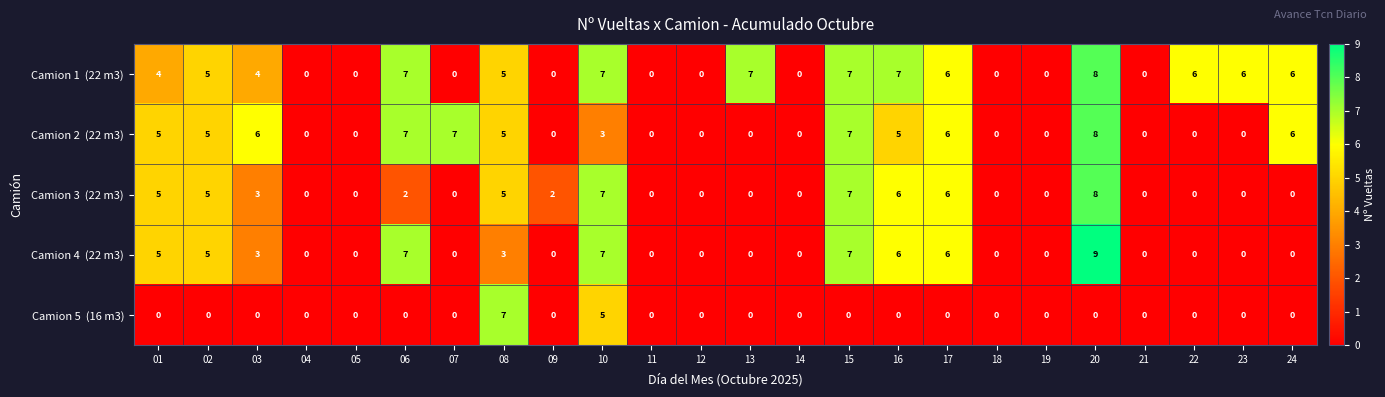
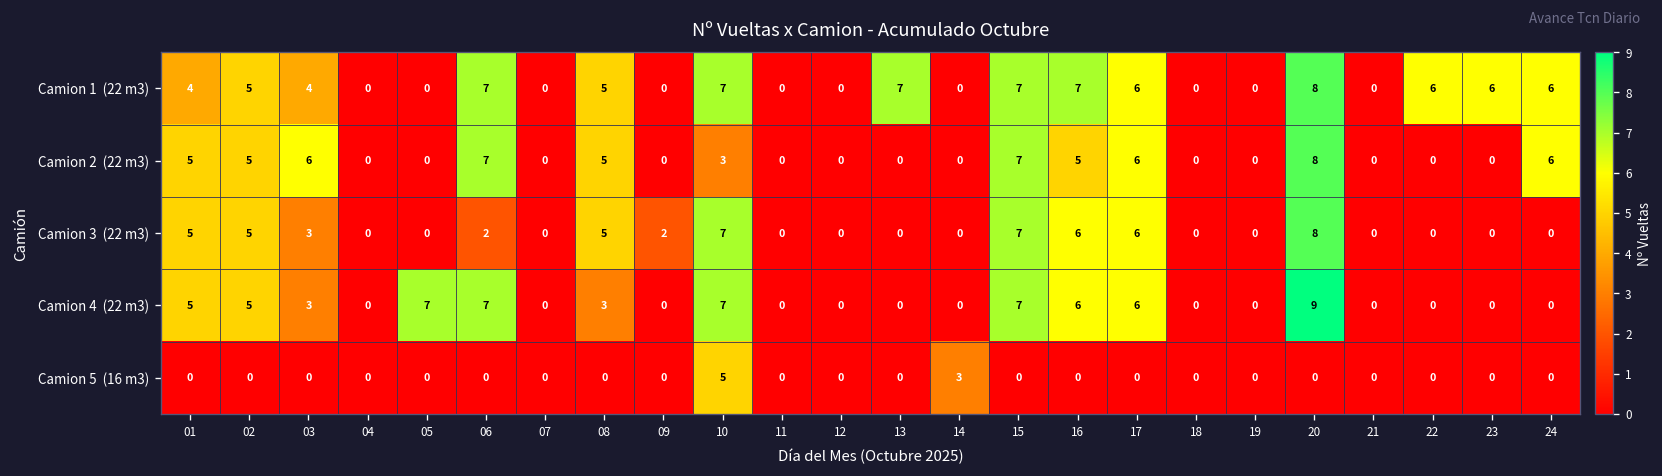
  {
    "Camion 1 (22 m3)": {
      "01": 4,
      "02": 5,
      "03": 4,
      "04": 0,
      "05": 0,
      "06": 7,
      "07": 0,
      "08": 5,
      "09": 0,
      "10": 7,
      "11": 0,
      "12": 0,
      "13": 7,
      "14": 0,
      "15": 7,
      "16": 7,
      "17": 6,
      "18": 0,
      "19": 0,
      "20": 8,
      "21": 0,
      "22": 6,
      "23": 6,
      "24": 6
    },
    "Camion 2 (22 m3)": {
      "01": 5,
      "02": 5,
      "03": 6,
      "04": 0,
      "05": 0,
      "06": 7,
-     "07": 7,
+     "07": 0,
      "08": 5,
      "09": 0,
      "10": 3,
      "11": 0,
      "12": 0,
      "13": 0,
      "14": 0,
      "15": 7,
      "16": 5,
      "17": 6,
      "18": 0,
      "19": 0,
      "20": 8,
      "21": 0,
      "22": 0,
      "23": 0,
      "24": 6
    },
    "Camion 3 (22 m3)": {
      "01": 5,
      "02": 5,
      "03": 3,
      "04": 0,
      "05": 0,
      "06": 2,
      "07": 0,
      "08": 5,
      "09": 2,
      "10": 7,
      "11": 0,
      "12": 0,
      "13": 0,
      "14": 0,
      "15": 7,
      "16": 6,
      "17": 6,
      "18": 0,
      "19": 0,
      "20": 8,
      "21": 0,
      "22": 0,
      "23": 0,
      "24": 0
    },
    "Camion 4 (22 m3)": {
      "01": 5,
      "02": 5,
      "03": 3,
      "04": 0,
-     "05": 0,
+     "05": 7,
      "06": 7,
      "07": 0,
      "08": 3,
      "09": 0,
      "10": 7,
      "11": 0,
      "12": 0,
      "13": 0,
      "14": 0,
      "15": 7,
      "16": 6,
      "17": 6,
      "18": 0,
      "19": 0,
      "20": 9,
      "21": 0,
      "22": 0,
      "23": 0,
      "24": 0
    },
    "Camion 5 (16 m3)": {
      "01": 0,
      "02": 0,
      "03": 0,
      "04": 0,
      "05": 0,
      "06": 0,
      "07": 0,
-     "08": 7,
+     "08": 0,
      "09": 0,
      "10": 5,
      "11": 0,
      "12": 0,
      "13": 0,
-     "14": 0,
+     "14": 3,
      "15": 0,
      "16": 0,
      "17": 0,
      "18": 0,
      "19": 0,
      "20": 0,
      "21": 0,
      "22": 0,
      "23": 0,
      "24": 0
    }
  }
